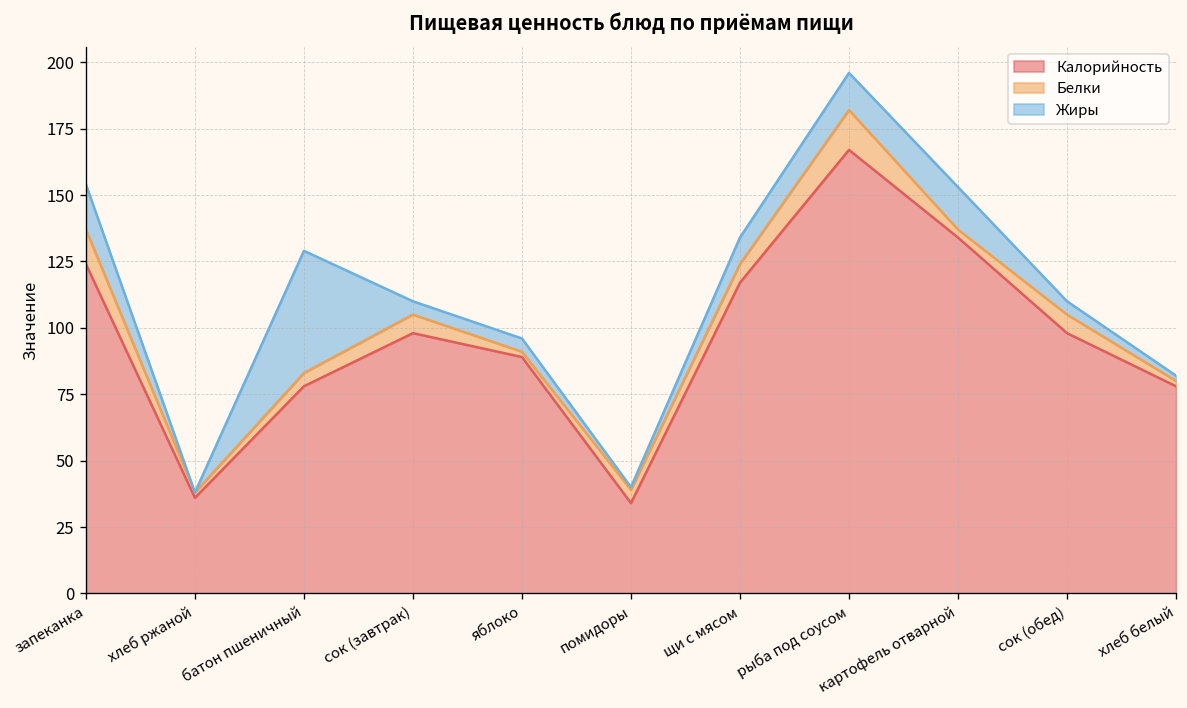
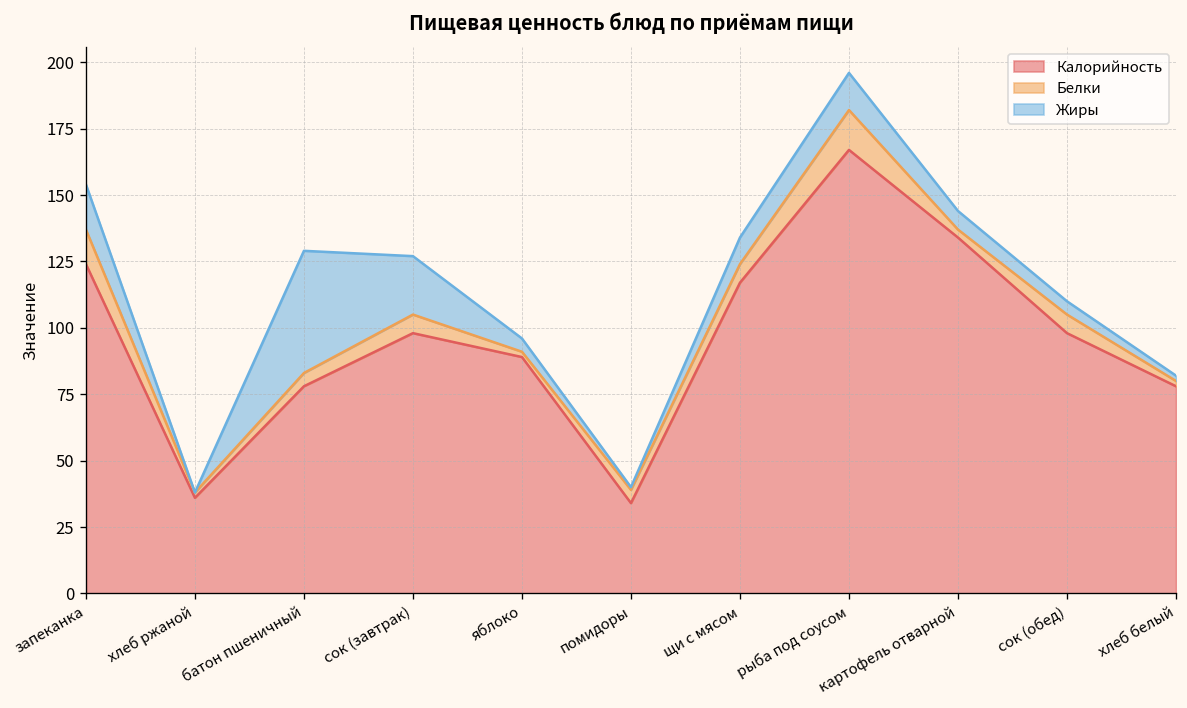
  {
    "Жиры": {
      "запеканка": 17,
      "батон пшеничный": 46,
-     "сок (завтрак)": 5,
+     "сок (завтрак)": 22,
      "яблоко": 5,
      "щи с мясом": 10,
      "рыба под соусом": 14,
-     "картофель отварной": 16,
+     "картофель отварной": 7,
      "сок (обед)": 5,
      "хлеб белый": 2
    }
  }
